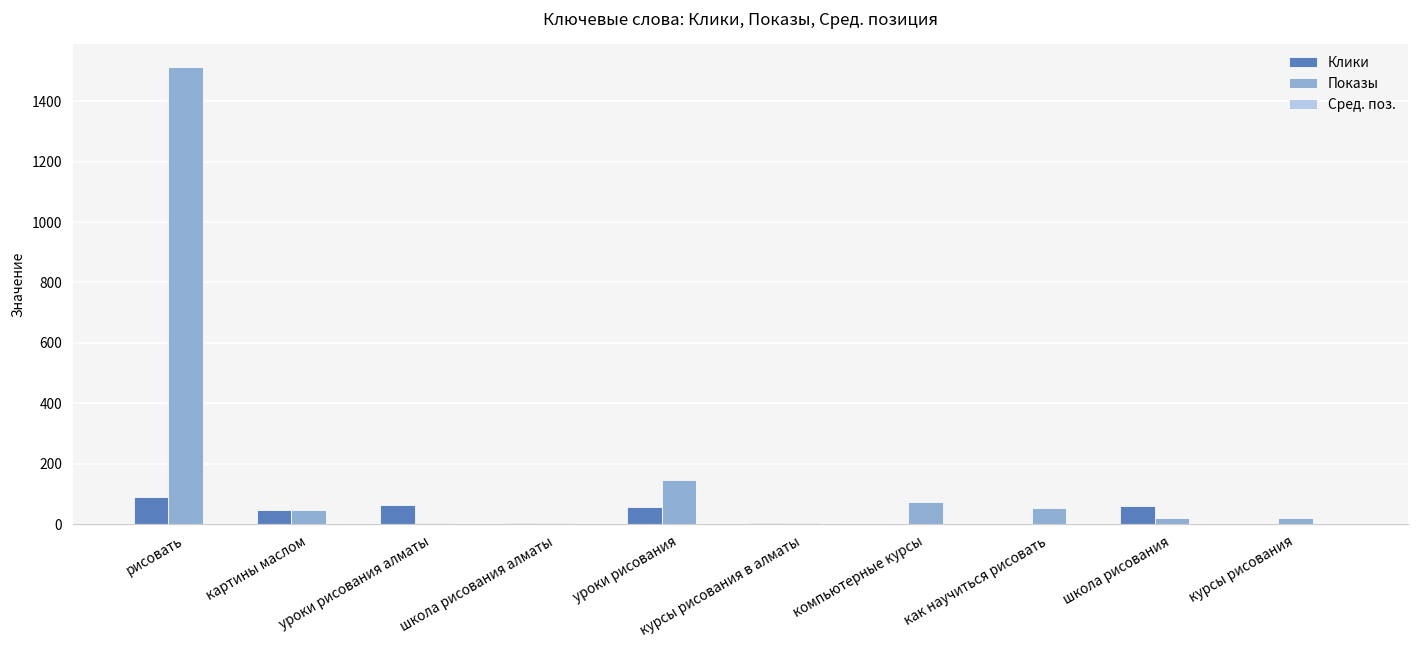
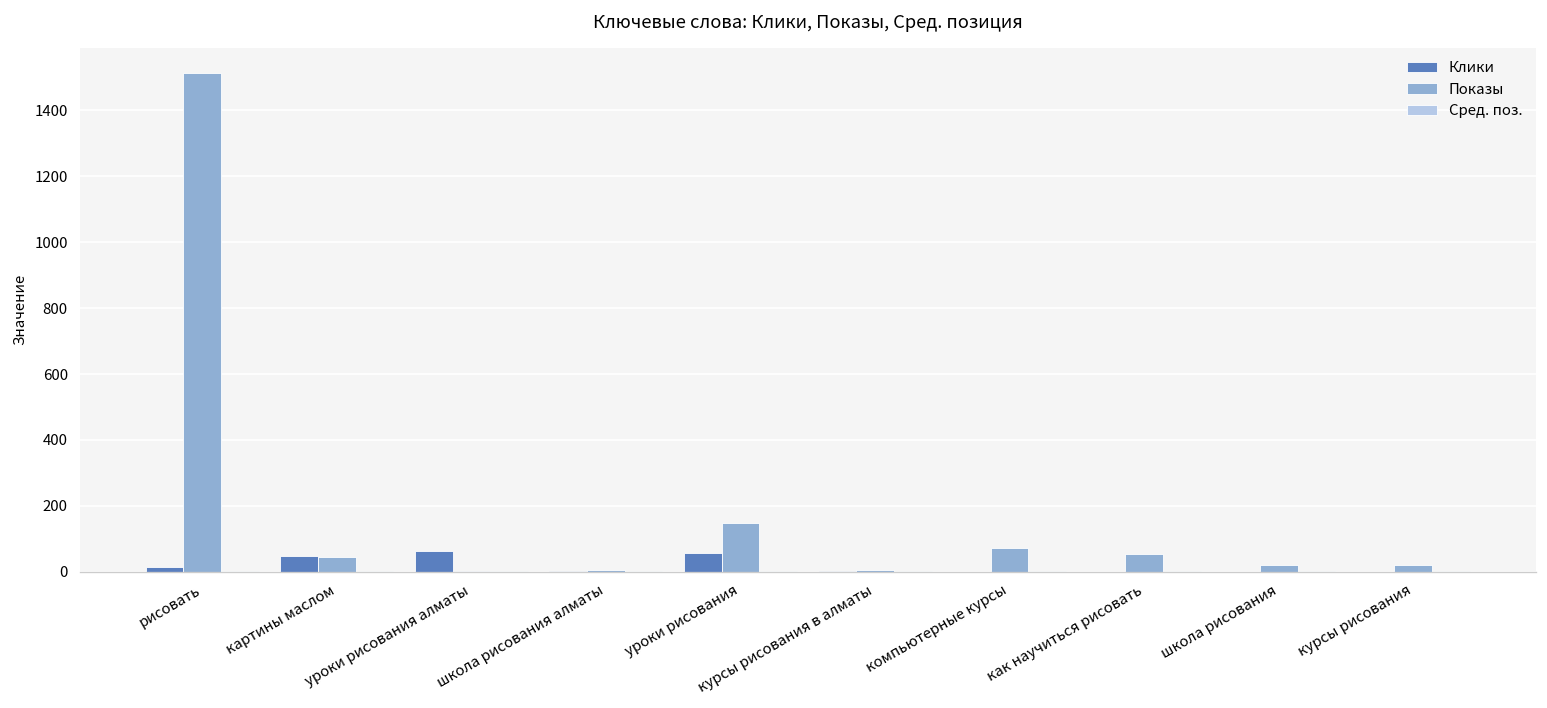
  {
    "Клики": {
-     "рисовать": 90,
+     "рисовать": 10,
      "картины маслом": 50,
      "уроки рисования алматы": 60,
      "уроки рисования": 60,
-     "школа рисования": 60
+     "школа рисования": 0
    }
  }
